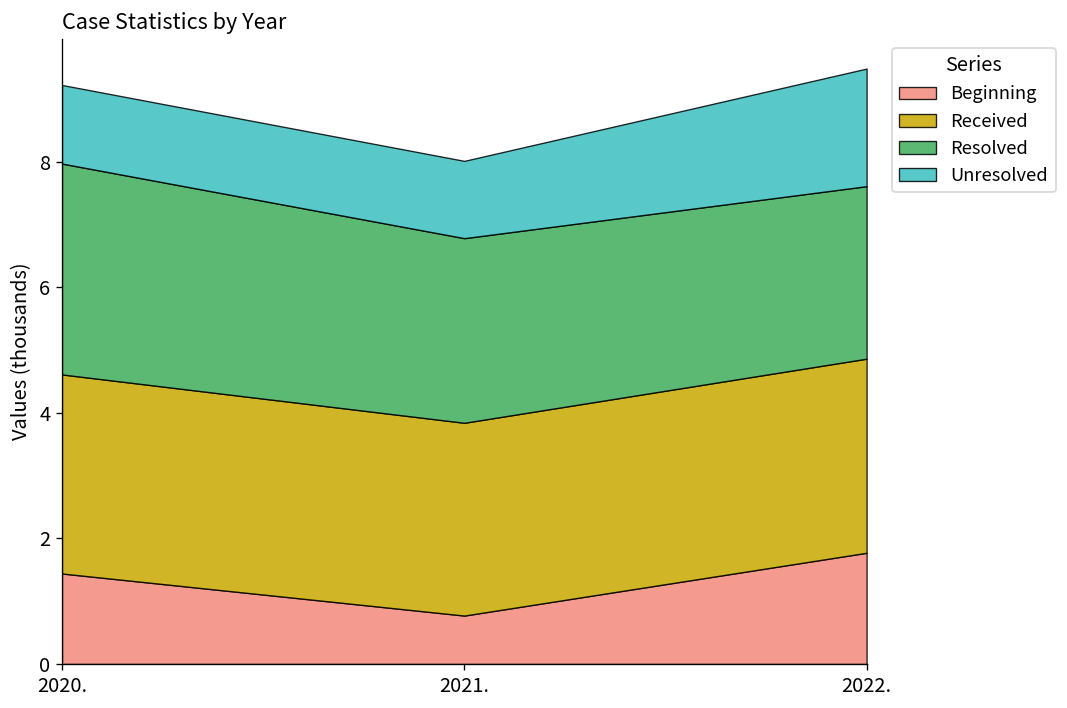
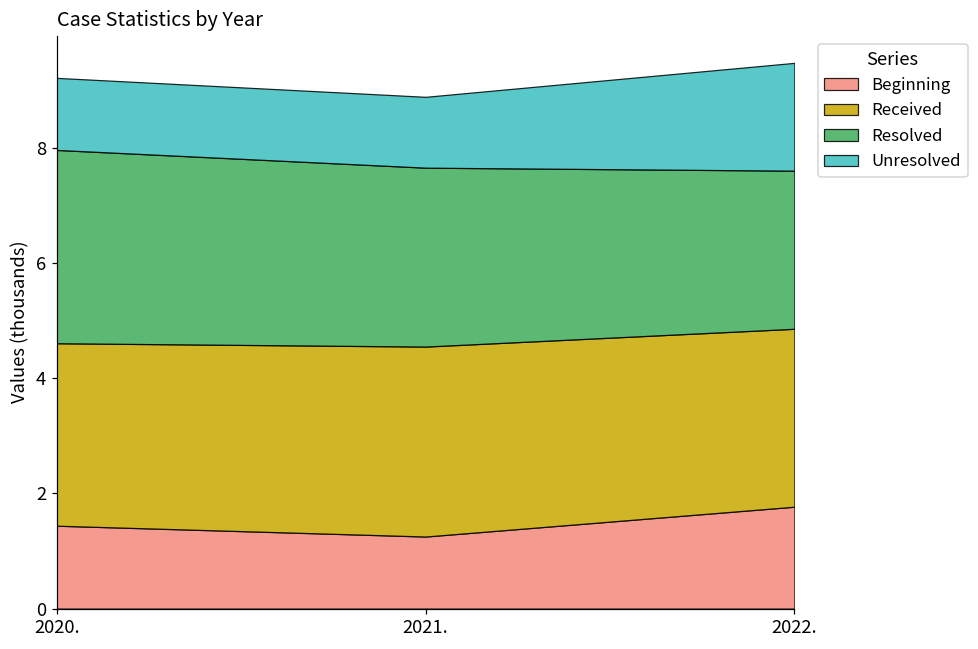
  {
    "Beginning": {
      "2020.": 1.4,
-     "2021.": 0.8,
+     "2021.": 1.3,
      "2022.": 1.8
    },
    "Received": {
      "2020.": 3.2,
-     "2021.": 3.1,
+     "2021.": 3.3,
      "2022.": 3.1
    },
    "Resolved": {
      "2020.": 3.4,
-     "2021.": 2.9,
+     "2021.": 3.1,
      "2022.": 2.7
    },
    "Unresolved": {
      "2020.": 1.3,
      "2021.": 1.2,
      "2022.": 1.9
    }
  }
